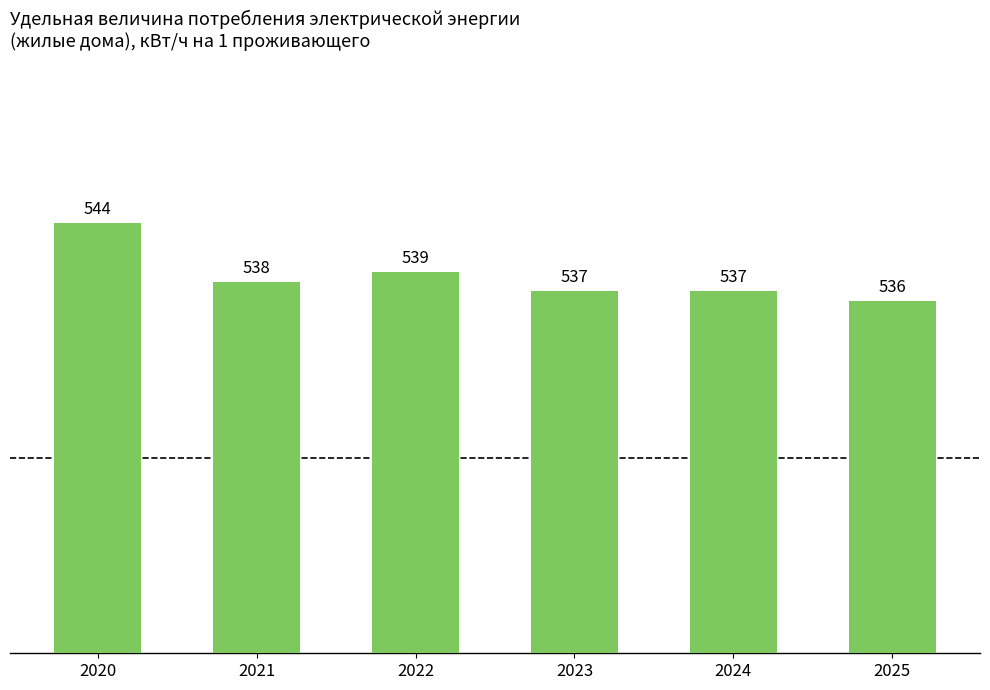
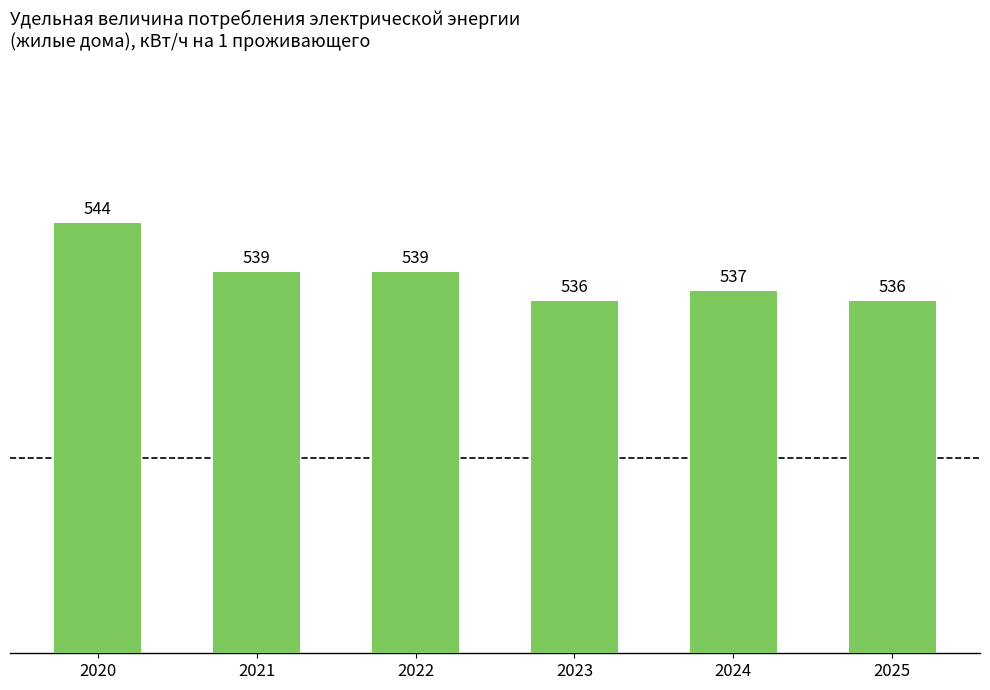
  {
    "2020": 544,
-   "2021": 538,
+   "2021": 539,
    "2022": 539,
-   "2023": 537,
+   "2023": 536,
    "2024": 537,
    "2025": 536
  }
